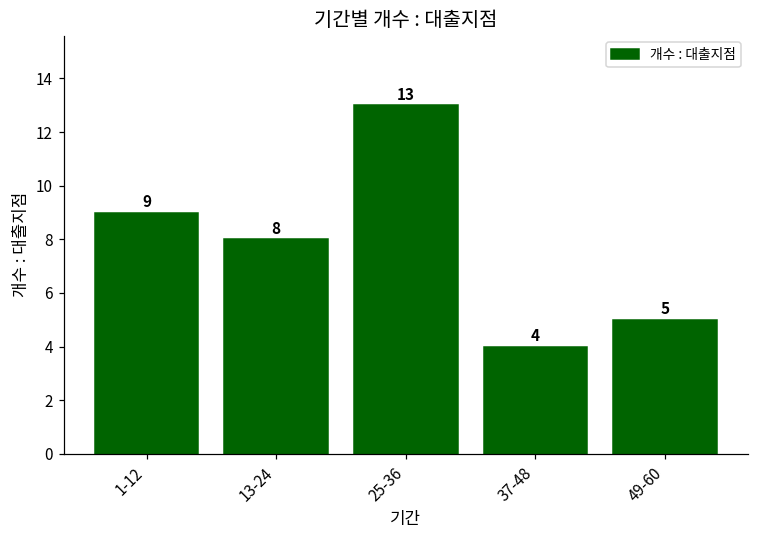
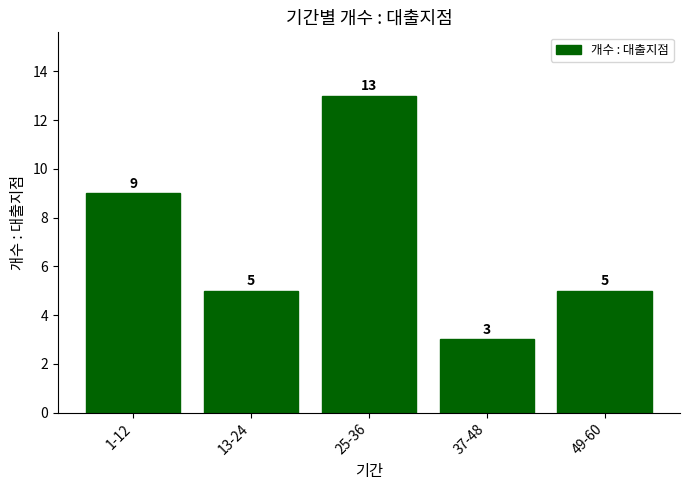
  {
    "1-12": 9,
-   "13-24": 8,
+   "13-24": 5,
    "25-36": 13,
-   "37-48": 4,
+   "37-48": 3,
    "49-60": 5
  }
